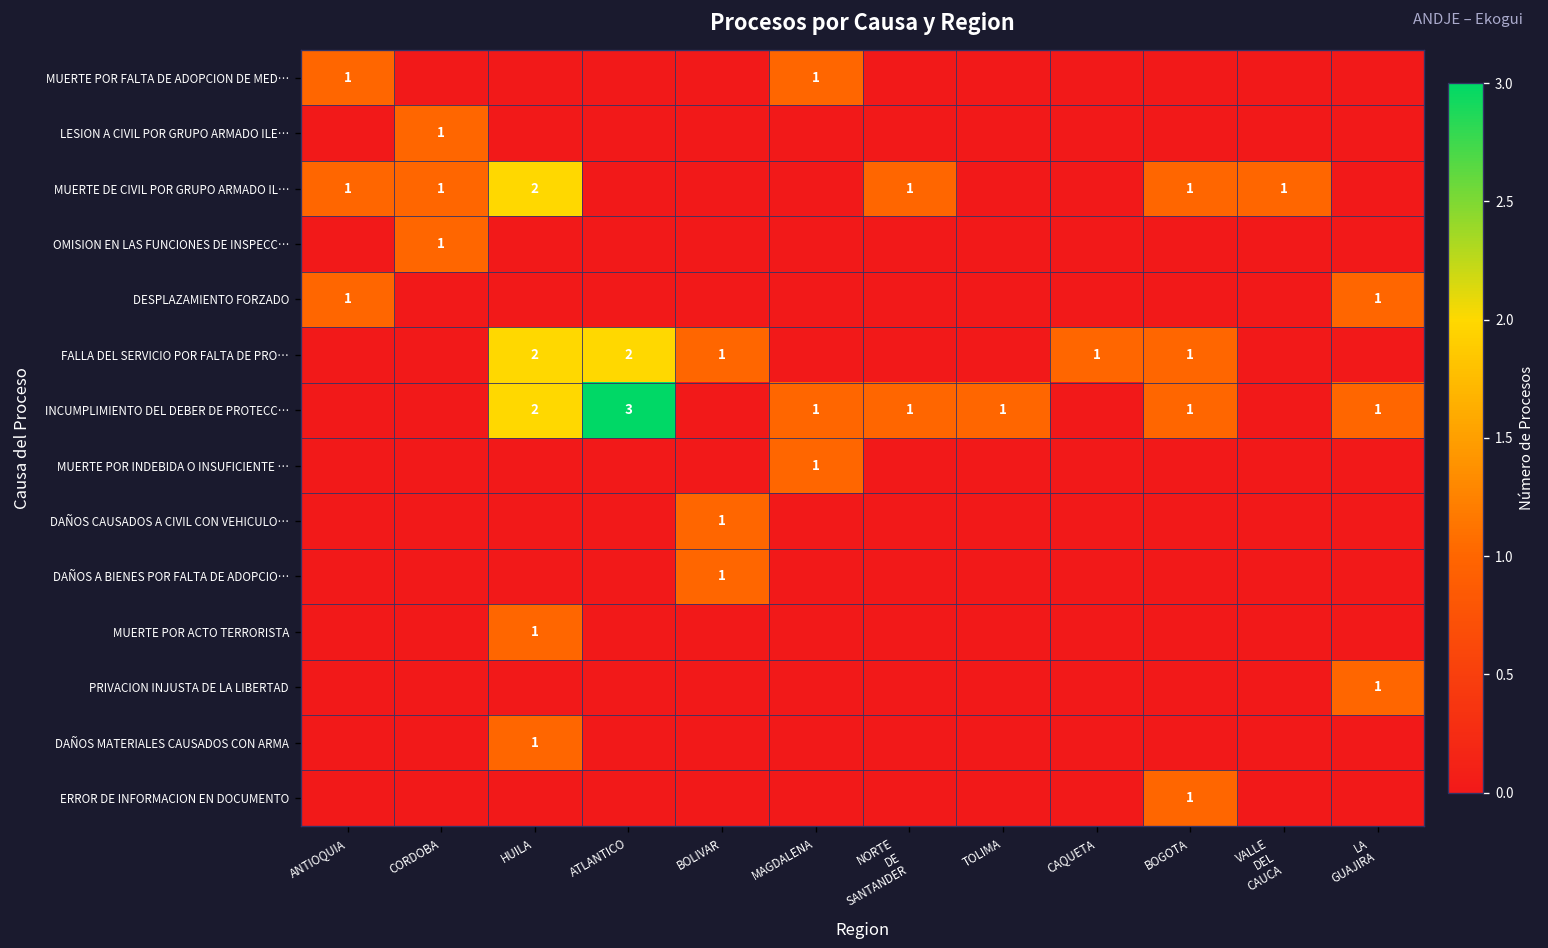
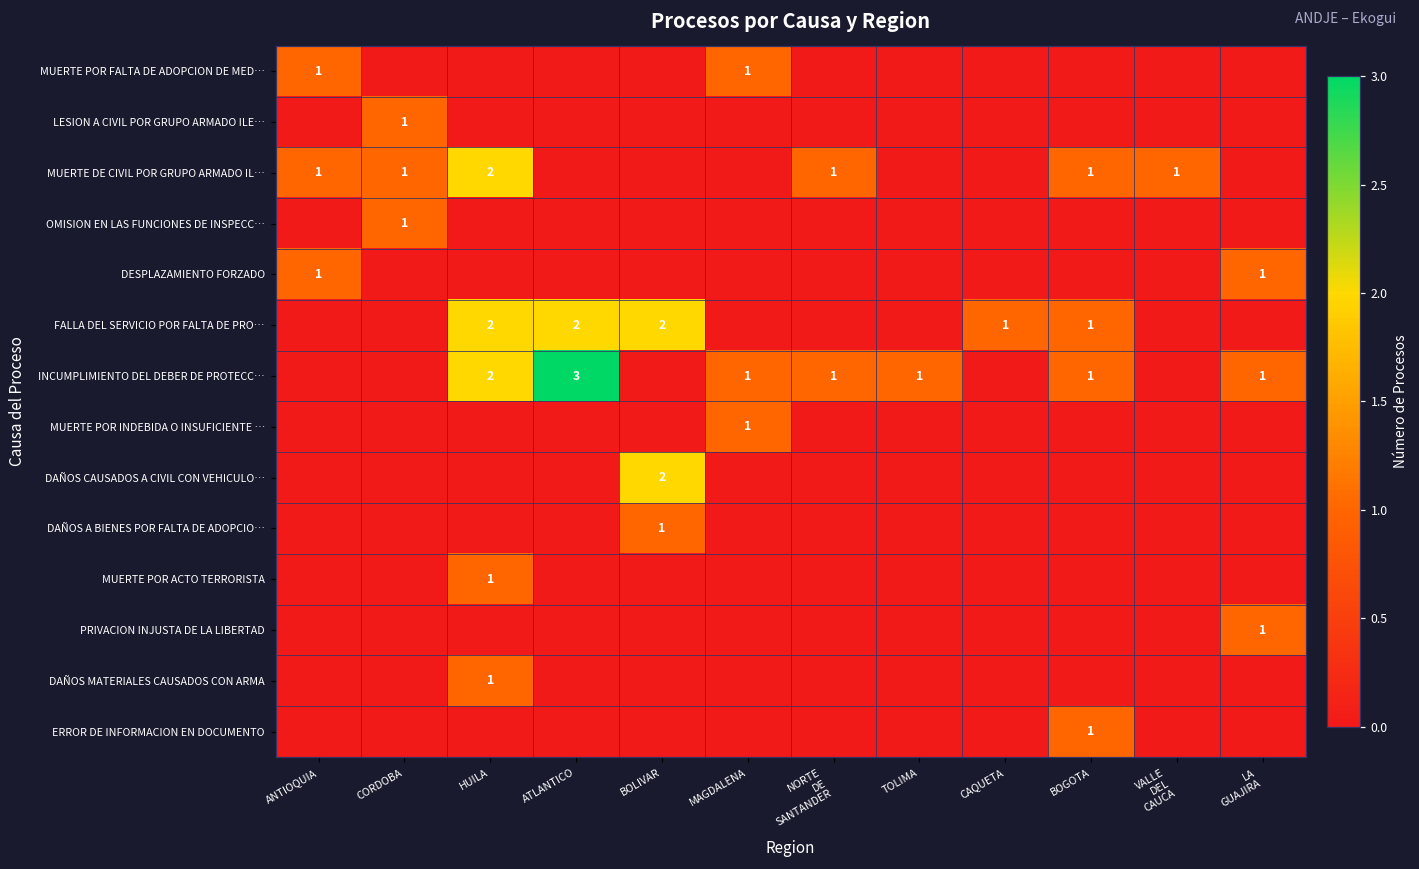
  {
    "MUERTE POR FALTA DE ADOPCION DE MED…": {
      "ANTIOQUIA": 1,
      "MAGDALENA": 1
    },
    "LESION A CIVIL POR GRUPO ARMADO ILE…": {
      "CORDOBA": 1
    },
    "MUERTE DE CIVIL POR GRUPO ARMADO IL…": {
      "ANTIOQUIA": 1,
      "CORDOBA": 1,
      "HUILA": 2,
      "NORTE DE SANTANDER": 1,
      "BOGOTA": 1,
      "VALLE DEL CAUCA": 1
    },
    "OMISION EN LAS FUNCIONES DE INSPECC…": {
      "CORDOBA": 1
    },
    "DESPLAZAMIENTO FORZADO": {
      "ANTIOQUIA": 1,
      "LA GUAJIRA": 1
    },
    "FALLA DEL SERVICIO POR FALTA DE PRO…": {
      "HUILA": 2,
      "ATLANTICO": 2,
-     "BOLIVAR": 1,
+     "BOLIVAR": 2,
      "CAQUETA": 1,
      "BOGOTA": 1
    },
    "INCUMPLIMIENTO DEL DEBER DE PROTECC…": {
      "HUILA": 2,
      "ATLANTICO": 3,
      "MAGDALENA": 1,
      "NORTE DE SANTANDER": 1,
      "TOLIMA": 1,
      "BOGOTA": 1,
      "LA GUAJIRA": 1
    },
    "MUERTE POR INDEBIDA O INSUFICIENTE …": {
      "MAGDALENA": 1
    },
    "DAÑOS CAUSADOS A CIVIL CON VEHICULO…": {
-     "BOLIVAR": 1
+     "BOLIVAR": 2
    },
    "DAÑOS A BIENES POR FALTA DE ADOPCIO…": {
      "BOLIVAR": 1
    },
    "MUERTE POR ACTO TERRORISTA": {
      "HUILA": 1
    },
    "PRIVACION INJUSTA DE LA LIBERTAD": {
      "LA GUAJIRA": 1
    },
    "DAÑOS MATERIALES CAUSADOS CON ARMA": {
      "HUILA": 1
    },
    "ERROR DE INFORMACION EN DOCUMENTO": {
      "BOGOTA": 1
    }
  }
